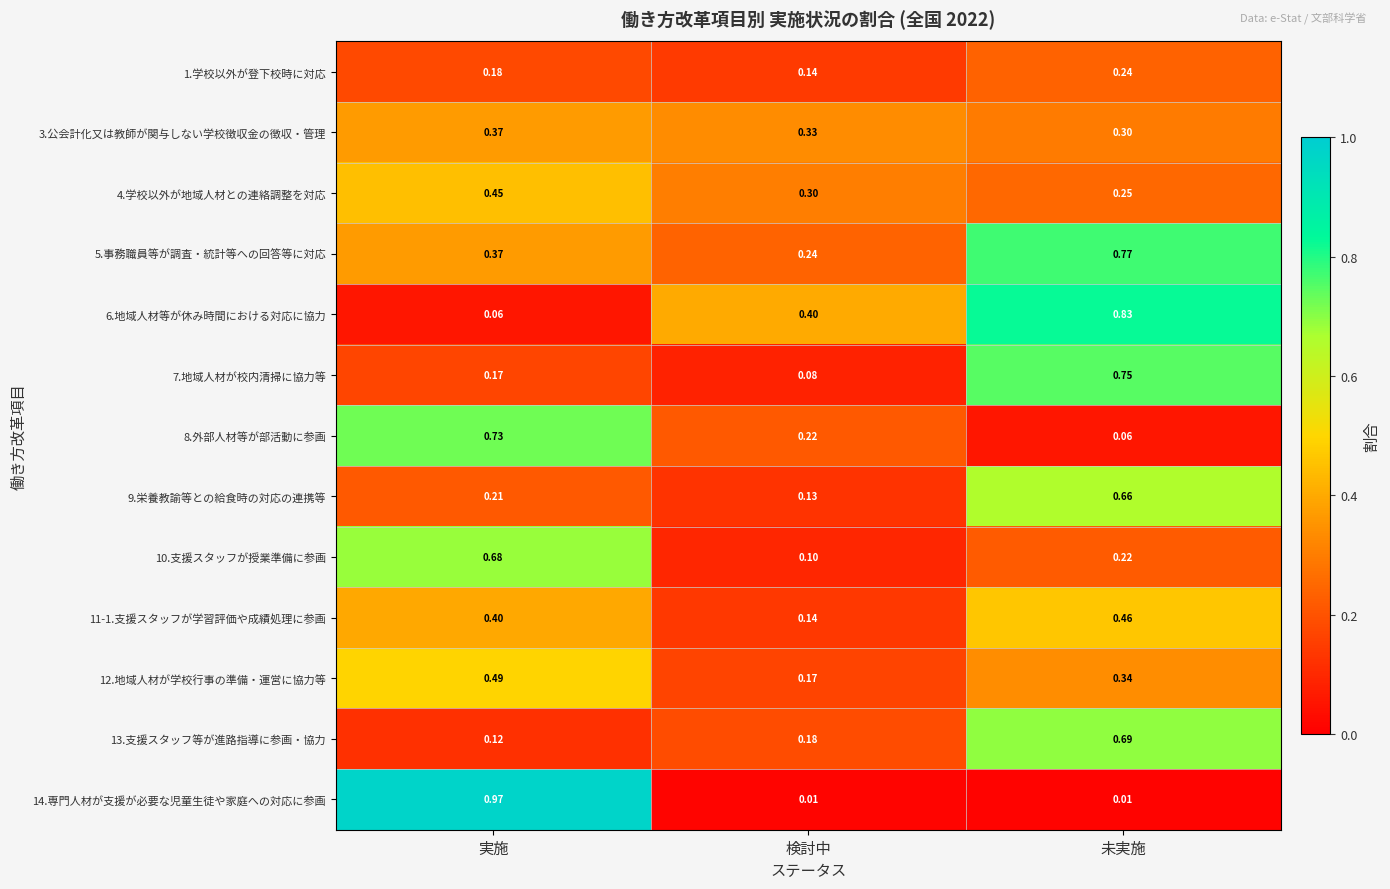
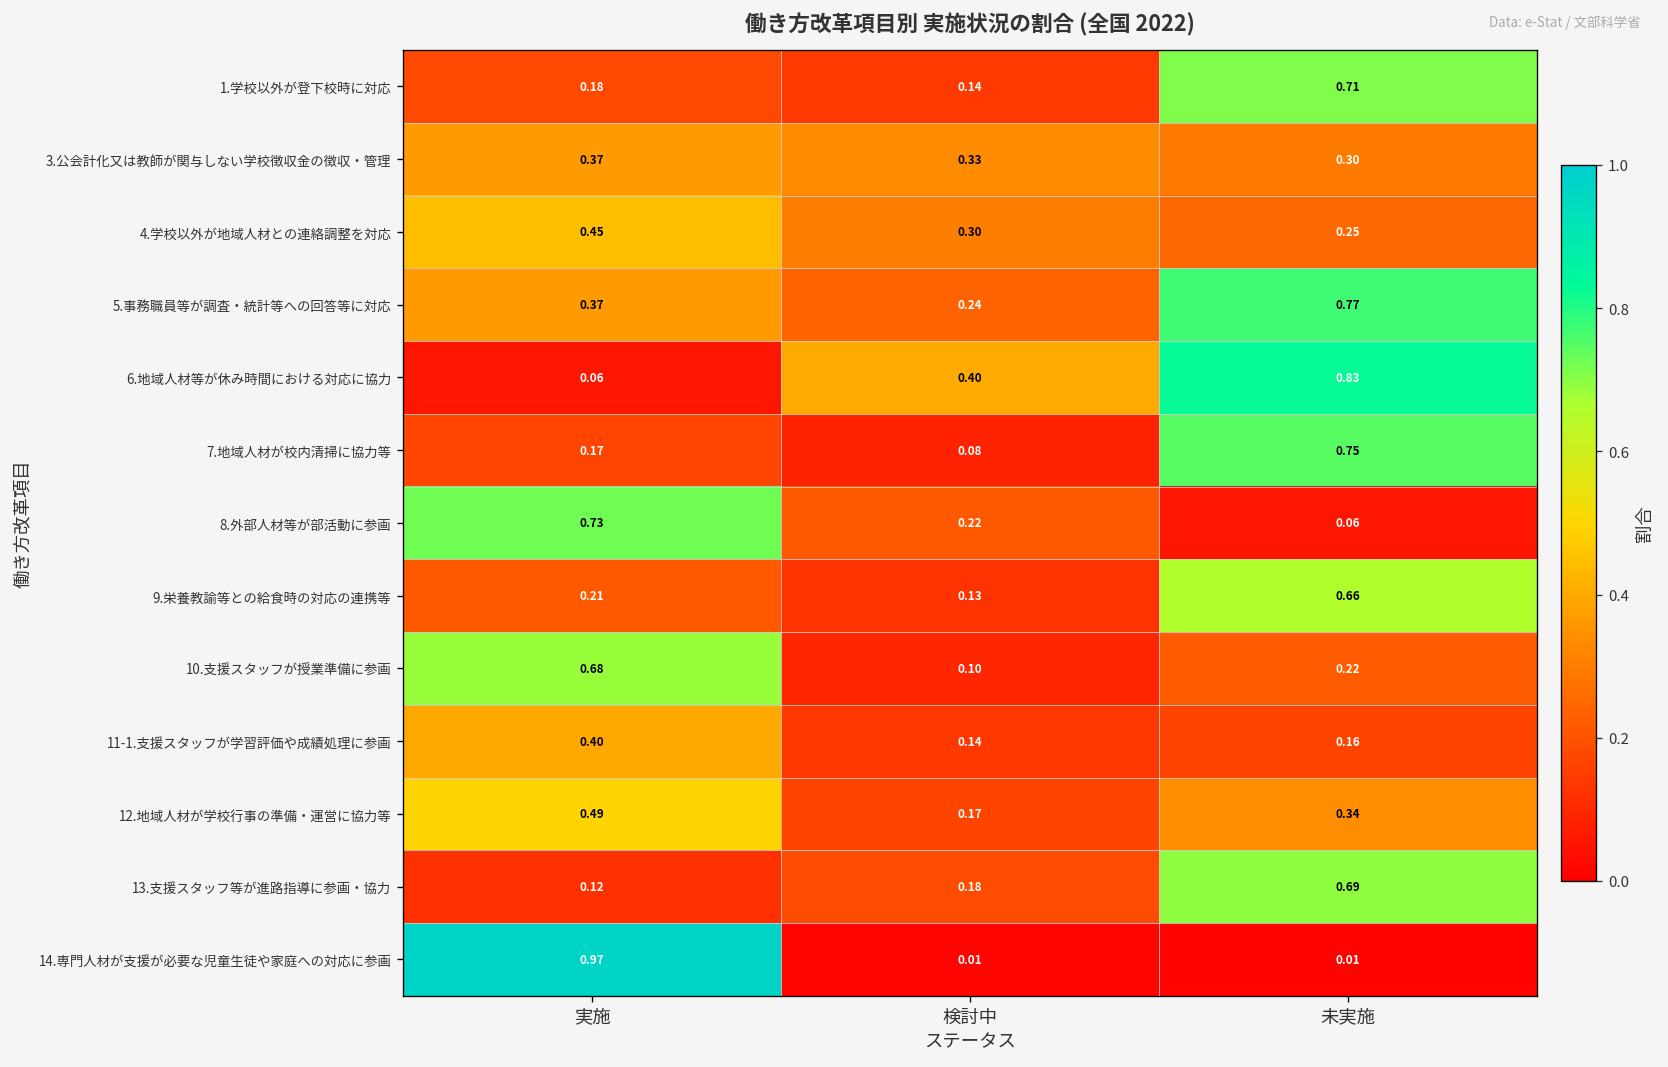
  {
    "1.学校以外が登下校時に対応": {
      "実施": 0.18,
      "検討中": 0.14,
-     "未実施": 0.24
+     "未実施": 0.71
    },
    "3.公会計化又は教師が関与しない学校徴収金の徴収・管理": {
      "実施": 0.37,
      "検討中": 0.33,
      "未実施": 0.30
    },
    "4.学校以外が地域人材との連絡調整を対応": {
      "実施": 0.45,
      "検討中": 0.30,
      "未実施": 0.25
    },
    "5.事務職員等が調査・統計等への回答等に対応": {
      "実施": 0.37,
      "検討中": 0.24,
      "未実施": 0.77
    },
    "6.地域人材等が休み時間における対応に協力": {
      "実施": 0.06,
      "検討中": 0.40,
      "未実施": 0.83
    },
    "7.地域人材が校内清掃に協力等": {
      "実施": 0.17,
      "検討中": 0.08,
      "未実施": 0.75
    },
    "8.外部人材等が部活動に参画": {
      "実施": 0.73,
      "検討中": 0.22,
      "未実施": 0.06
    },
    "9.栄養教諭等との給食時の対応の連携等": {
      "実施": 0.21,
      "検討中": 0.13,
      "未実施": 0.66
    },
    "10.支援スタッフが授業準備に参画": {
      "実施": 0.68,
      "検討中": 0.10,
      "未実施": 0.22
    },
    "11-1.支援スタッフが学習評価や成績処理に参画": {
      "実施": 0.40,
      "検討中": 0.14,
-     "未実施": 0.46
+     "未実施": 0.16
    },
    "12.地域人材が学校行事の準備・運営に協力等": {
      "実施": 0.49,
      "検討中": 0.17,
      "未実施": 0.34
    },
    "13.支援スタッフ等が進路指導に参画・協力": {
      "実施": 0.12,
      "検討中": 0.18,
      "未実施": 0.69
    },
    "14.専門人材が支援が必要な児童生徒や家庭への対応に参画": {
      "実施": 0.97,
      "検討中": 0.01,
      "未実施": 0.01
    }
  }
